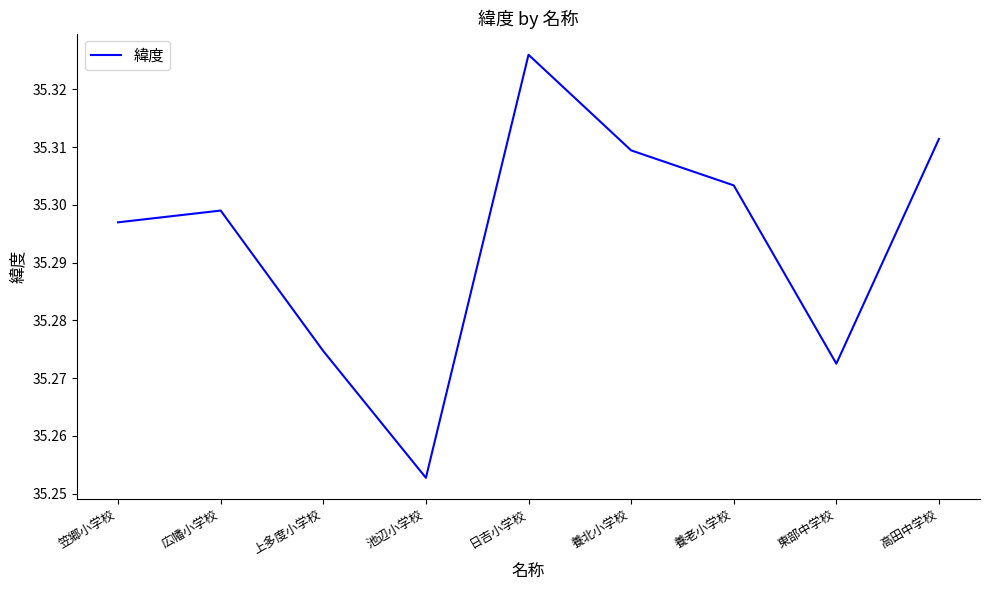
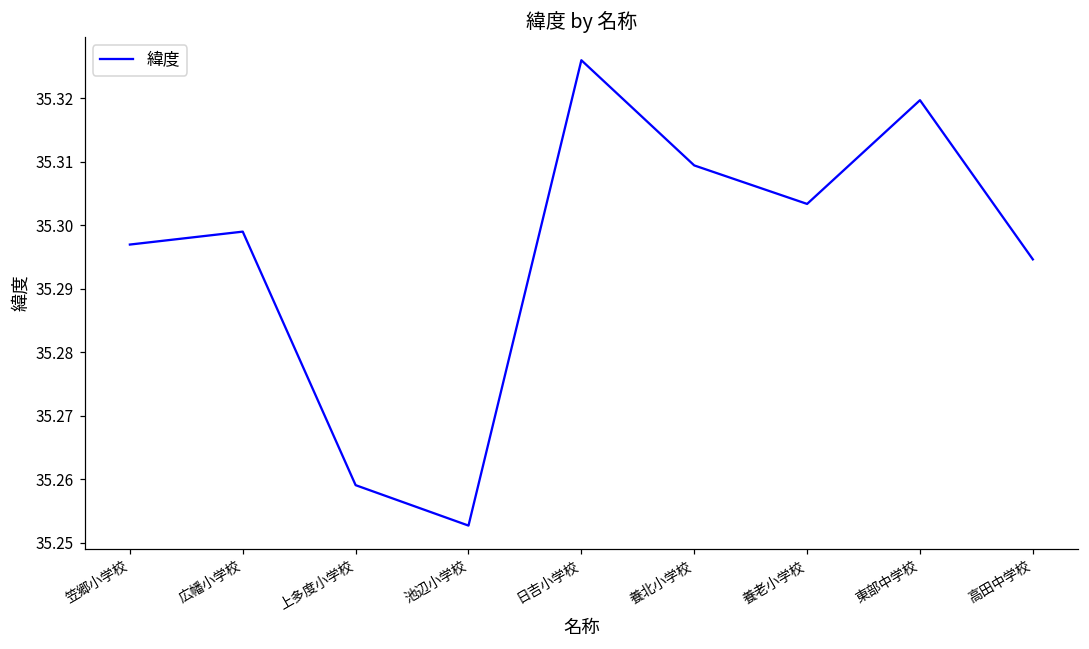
  {
    "笠郷小学校": 35.297,
    "広幡小学校": 35.299,
-   "上多度小学校": 35.275,
+   "上多度小学校": 35.259,
    "池辺小学校": 35.253,
    "日吉小学校": 35.326,
    "養北小学校": 35.309,
    "養老小学校": 35.303,
-   "東部中学校": 35.272,
-   "高田中学校": 35.311
+   "東部中学校": 35.320,
+   "高田中学校": 35.295
  }
